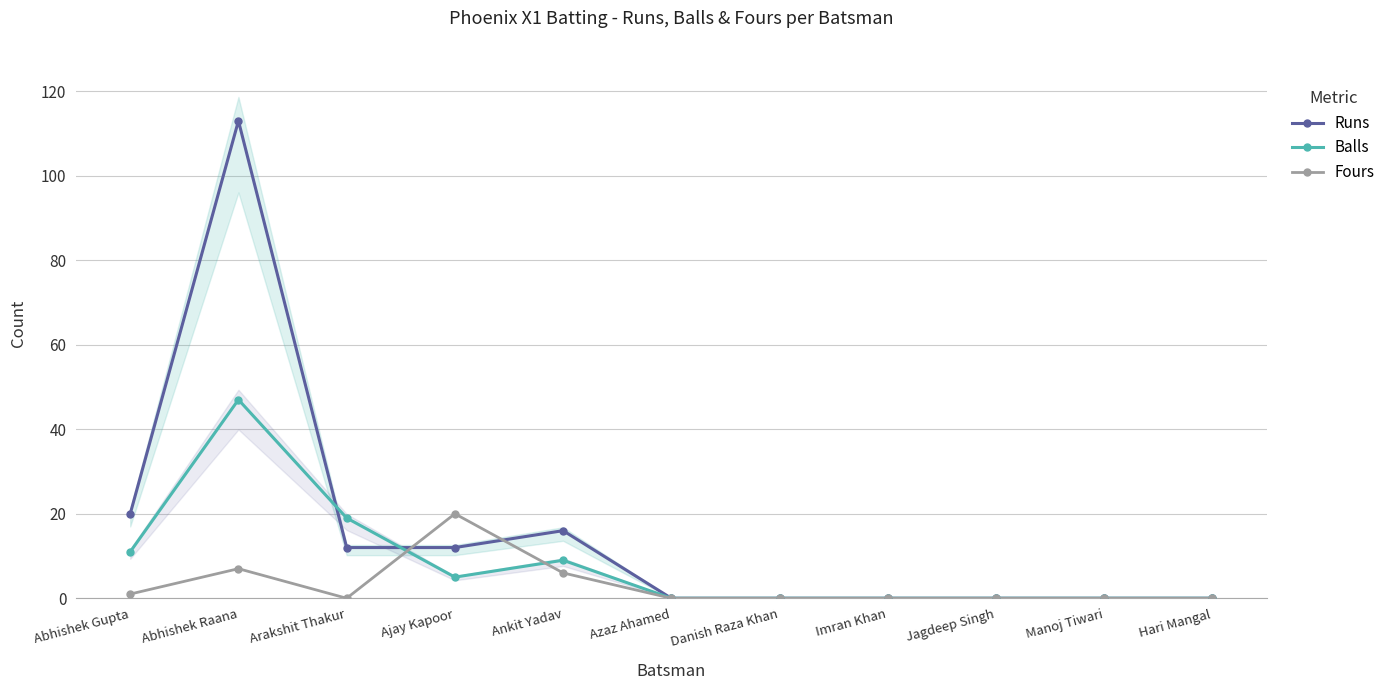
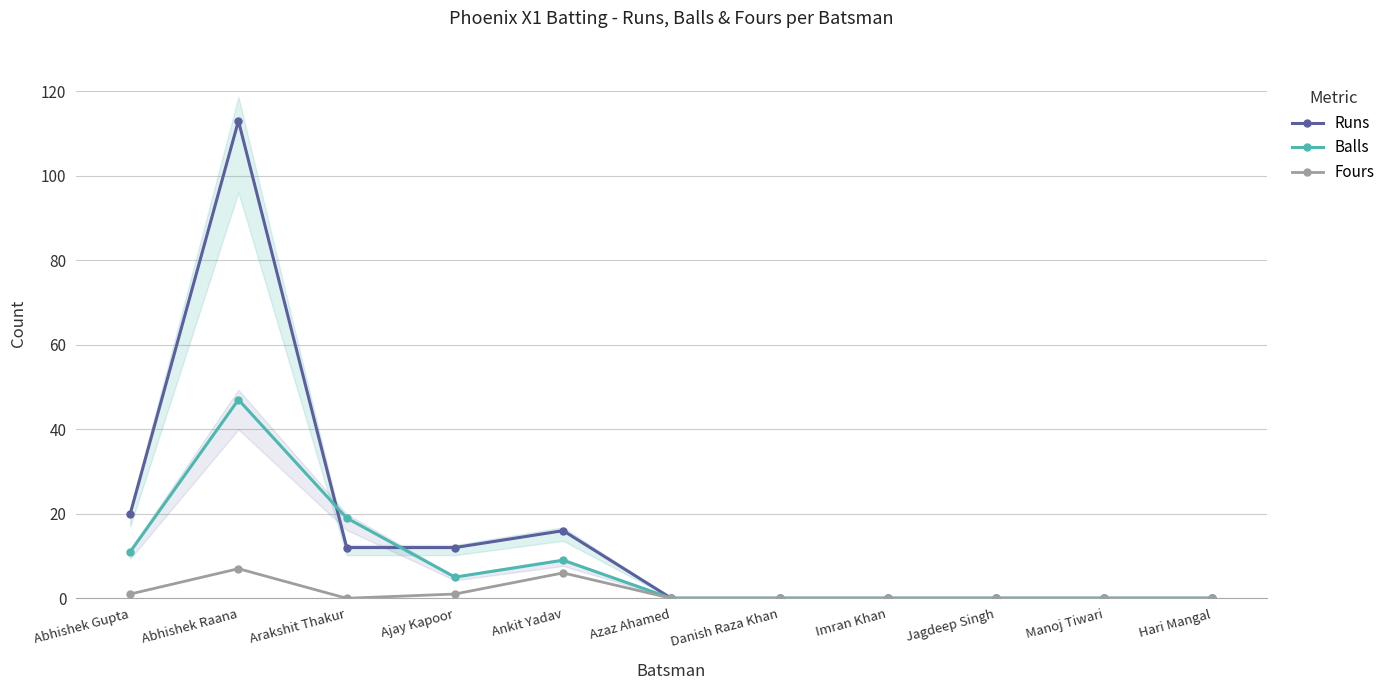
  {
    "Fours": {
      "Abhishek Gupta": 1,
      "Abhishek Raana": 7,
      "Arakshit Thakur": 0,
-     "Ajay Kapoor": 20,
+     "Ajay Kapoor": 1,
      "Ankit Yadav": 6
    }
  }
